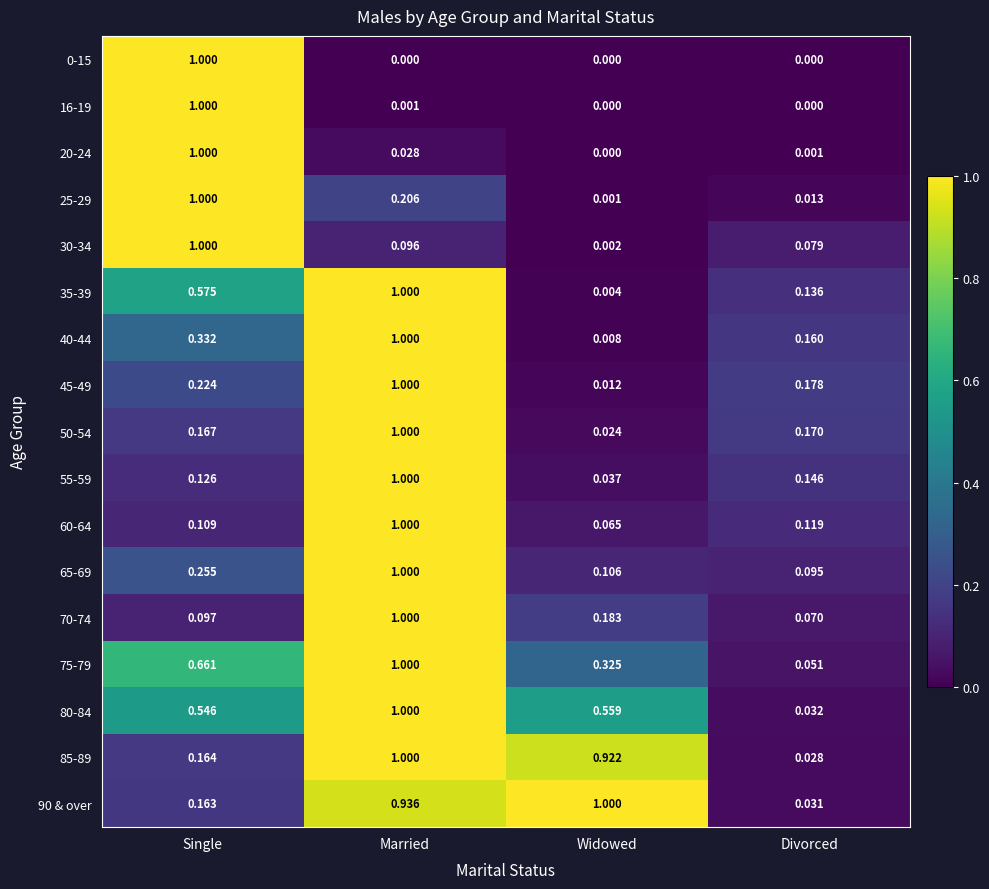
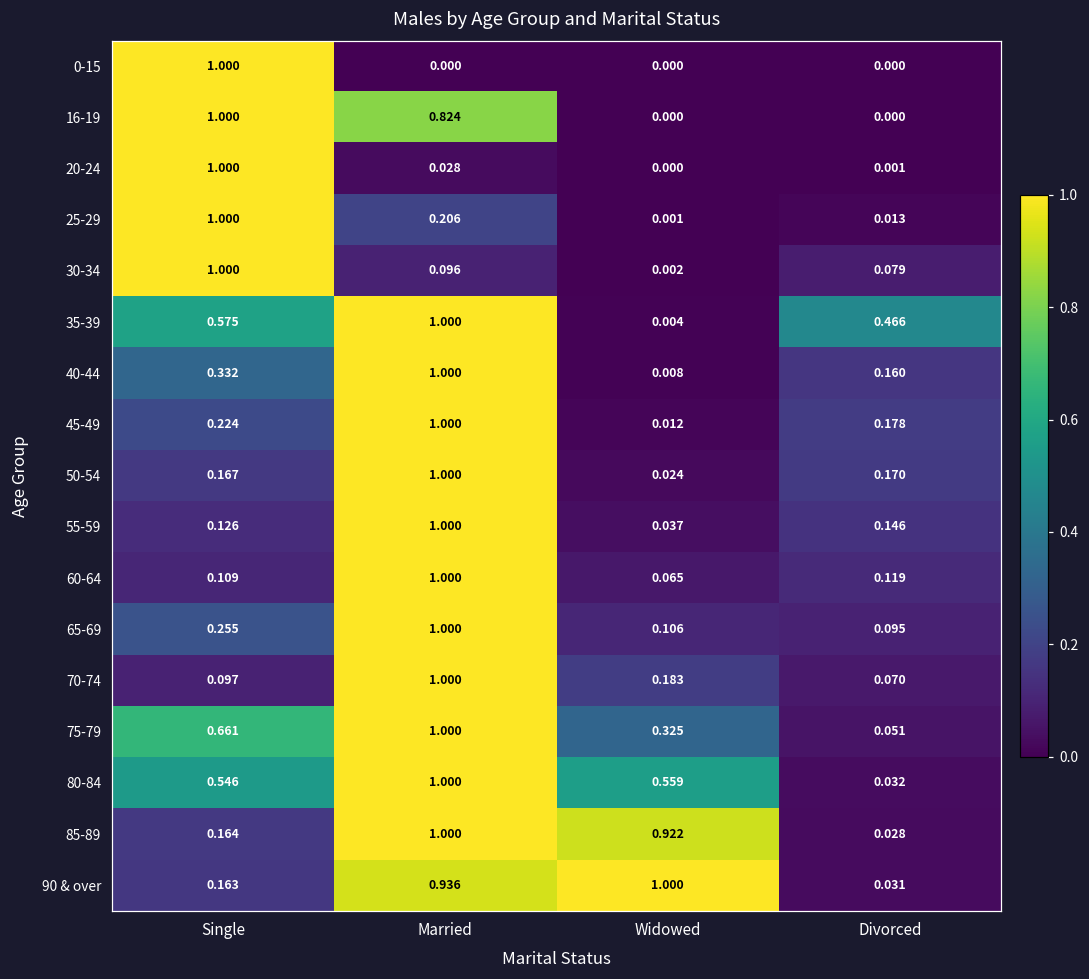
  {
    "0-15": {
      "Single": 1.000,
      "Married": 0.000,
      "Widowed": 0.000,
      "Divorced": 0.000
    },
    "16-19": {
      "Single": 1.000,
-     "Married": 0.001,
+     "Married": 0.824,
      "Widowed": 0.000,
      "Divorced": 0.000
    },
    "20-24": {
      "Single": 1.000,
      "Married": 0.028,
      "Widowed": 0.000,
      "Divorced": 0.001
    },
    "25-29": {
      "Single": 1.000,
      "Married": 0.206,
      "Widowed": 0.001,
      "Divorced": 0.013
    },
    "30-34": {
      "Single": 1.000,
      "Married": 0.096,
      "Widowed": 0.002,
      "Divorced": 0.079
    },
    "35-39": {
      "Single": 0.575,
      "Married": 1.000,
      "Widowed": 0.004,
-     "Divorced": 0.136
+     "Divorced": 0.466
    },
    "40-44": {
      "Single": 0.332,
      "Married": 1.000,
      "Widowed": 0.008,
      "Divorced": 0.160
    },
    "45-49": {
      "Single": 0.224,
      "Married": 1.000,
      "Widowed": 0.012,
      "Divorced": 0.178
    },
    "50-54": {
      "Single": 0.167,
      "Married": 1.000,
      "Widowed": 0.024,
      "Divorced": 0.170
    },
    "55-59": {
      "Single": 0.126,
      "Married": 1.000,
      "Widowed": 0.037,
      "Divorced": 0.146
    },
    "60-64": {
      "Single": 0.109,
      "Married": 1.000,
      "Widowed": 0.065,
      "Divorced": 0.119
    },
    "65-69": {
      "Single": 0.255,
      "Married": 1.000,
      "Widowed": 0.106,
      "Divorced": 0.095
    },
    "70-74": {
      "Single": 0.097,
      "Married": 1.000,
      "Widowed": 0.183,
      "Divorced": 0.070
    },
    "75-79": {
      "Single": 0.661,
      "Married": 1.000,
      "Widowed": 0.325,
      "Divorced": 0.051
    },
    "80-84": {
      "Single": 0.546,
      "Married": 1.000,
      "Widowed": 0.559,
      "Divorced": 0.032
    },
    "85-89": {
      "Single": 0.164,
      "Married": 1.000,
      "Widowed": 0.922,
      "Divorced": 0.028
    },
    "90 & over": {
      "Single": 0.163,
      "Married": 0.936,
      "Widowed": 1.000,
      "Divorced": 0.031
    }
  }
